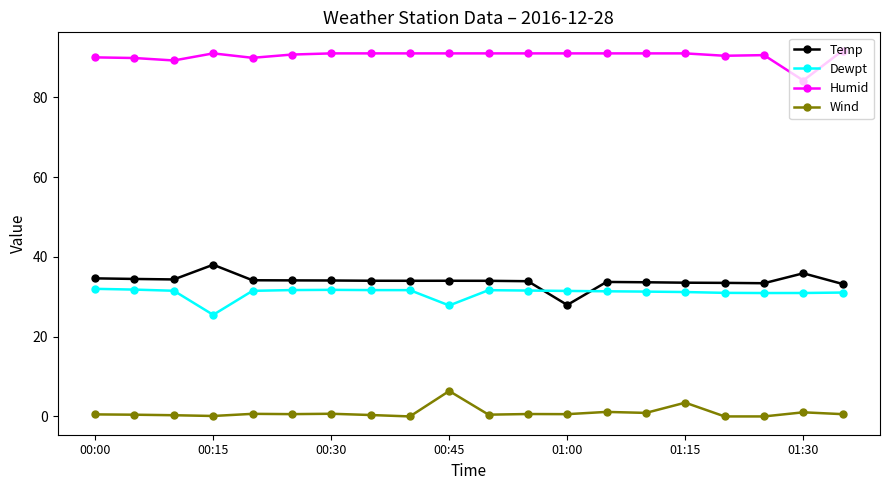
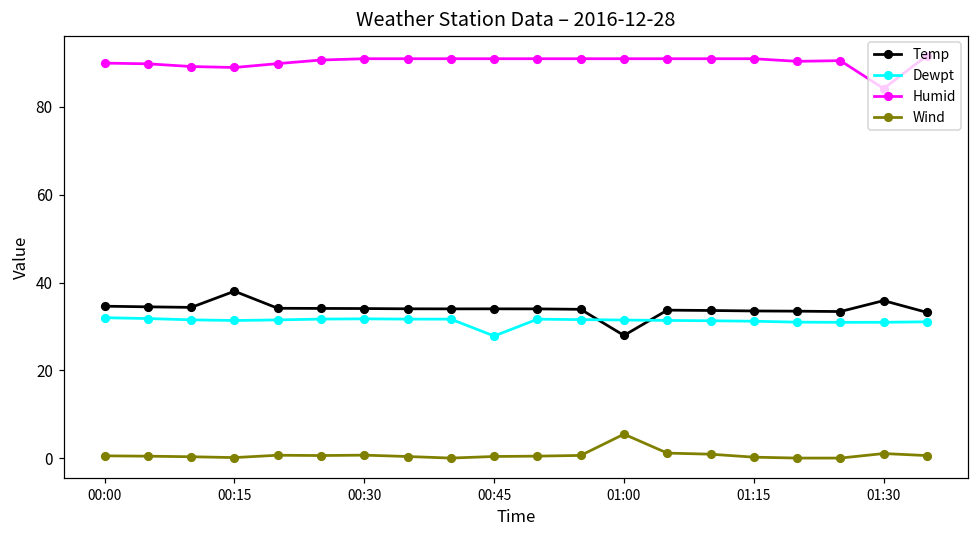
  {
    "Temp": {
      "00:00": 35,
      "00:15": 38,
      "00:30": 34,
      "00:45": 34,
      "01:00": 28,
      "01:15": 34,
      "01:30": 36
    },
    "Dewpt": {
      "00:00": 32,
-     "00:15": 25,
+     "00:15": 31,
      "00:30": 32,
      "00:45": 28,
      "01:00": 31,
      "01:15": 31,
      "01:30": 31
    },
    "Humid": {
      "00:00": 90,
-     "00:15": 91,
+     "00:15": 89,
      "00:30": 91,
      "00:45": 91,
      "01:00": 91,
      "01:15": 91
    },
    "Wind": {
      "00:00": 1,
      "00:15": 0,
      "00:30": 1,
-     "00:45": 6,
-     "01:00": 1,
-     "01:15": 3,
+     "00:45": 0,
+     "01:00": 5,
+     "01:15": 0,
      "01:30": 1
    }
  }
